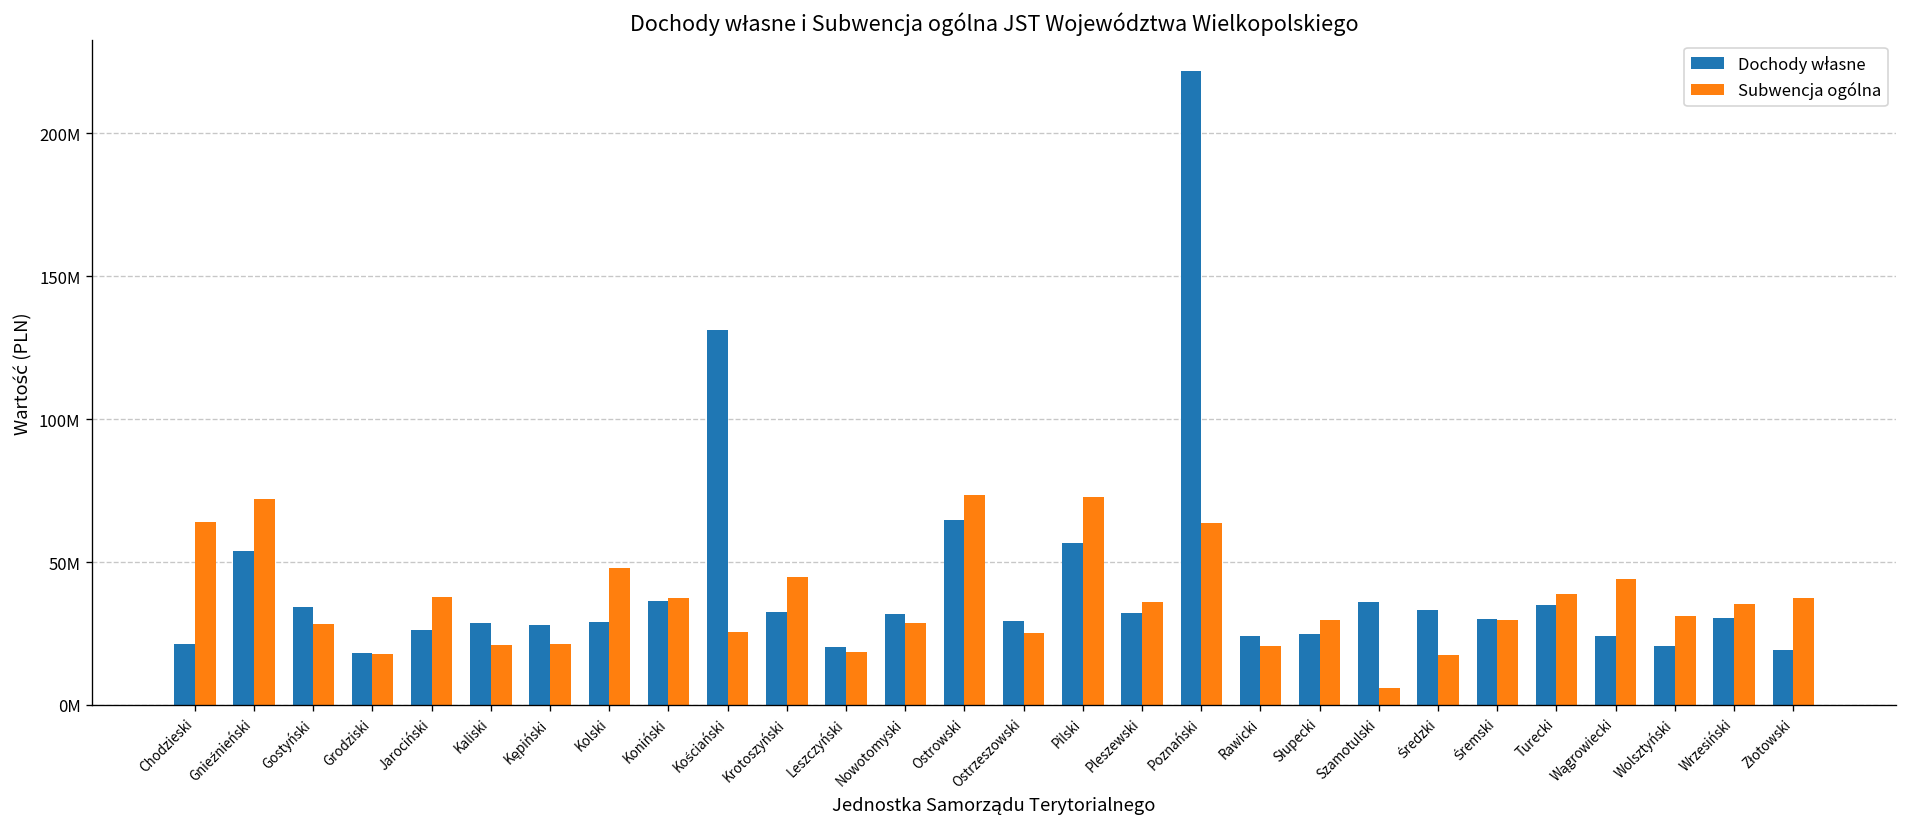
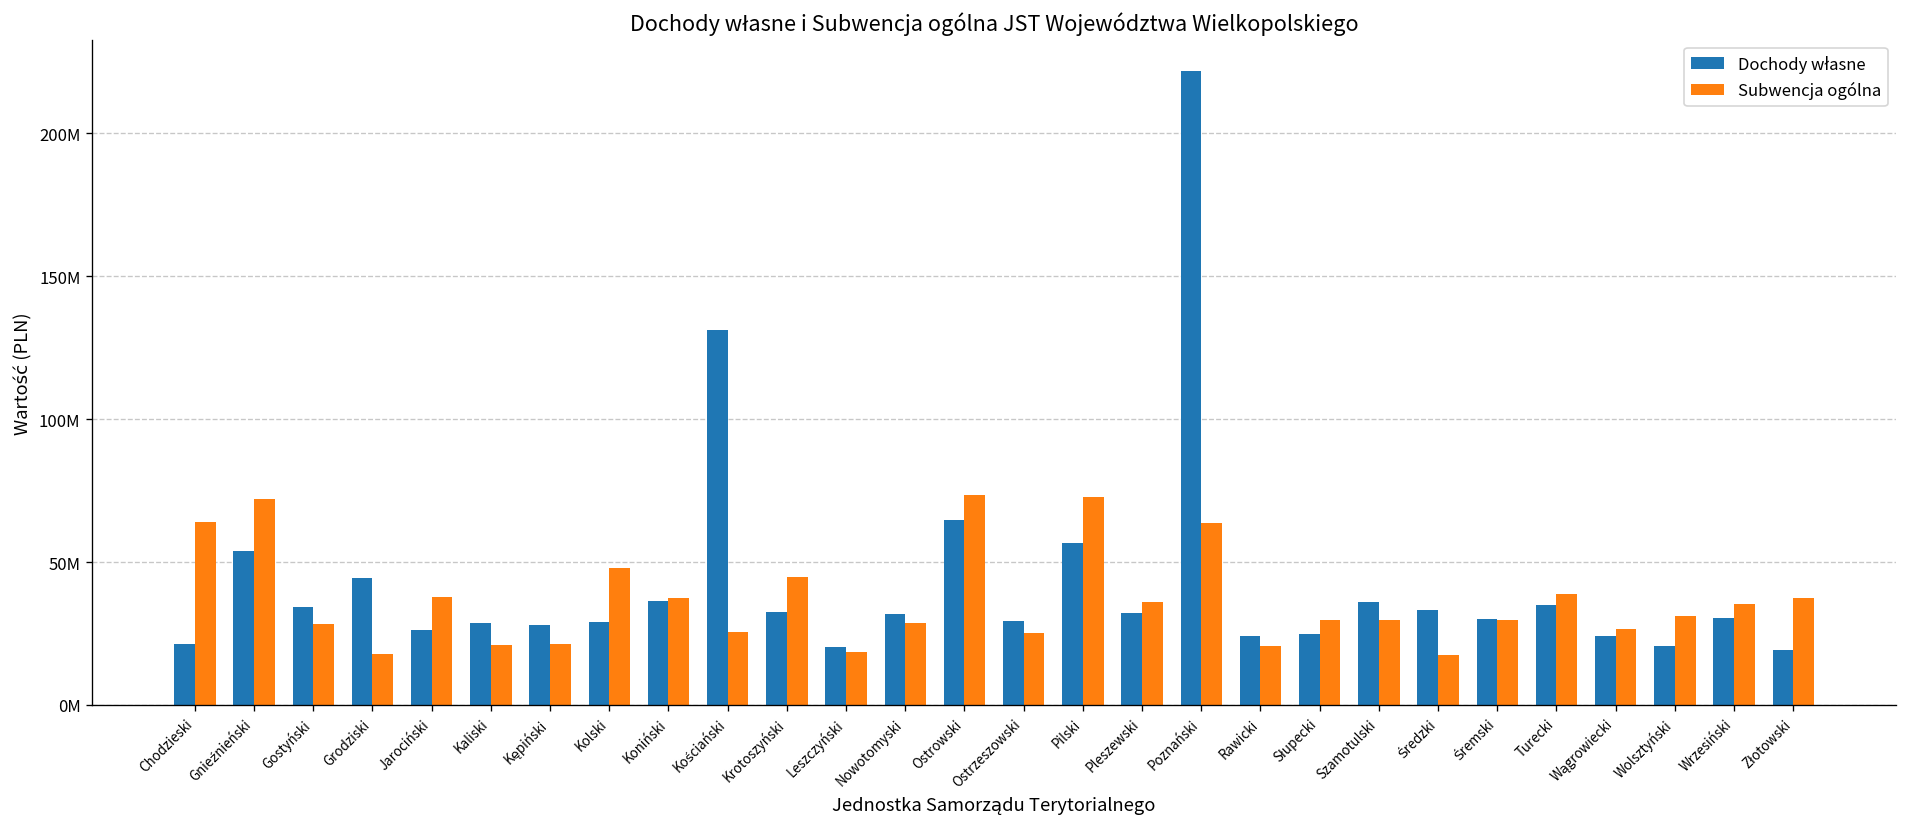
  {
    "Dochody własne": {
      "Chodzieski": 21000000,
      "Gnieźnieński": 54000000,
      "Gostyński": 34000000,
-     "Grodziski": 18000000,
+     "Grodziski": 44000000,
      "Jarociński": 26000000,
      "Kaliski": 29000000,
      "Kępiński": 28000000,
      "Kolski": 29000000,
      "Koniński": 36000000,
      "Kościański": 131000000,
      "Krotoszyński": 33000000,
      "Leszczyński": 20000000,
      "Nowotomyski": 32000000,
      "Ostrowski": 65000000,
      "Ostrzeszowski": 30000000,
      "Pilski": 57000000,
      "Pleszewski": 32000000,
      "Poznański": 222000000,
      "Rawicki": 24000000,
      "Słupecki": 25000000,
      "Szamotulski": 36000000,
      "Średzki": 33000000,
      "Śremski": 30000000,
      "Turecki": 35000000,
      "Wągrowiecki": 24000000,
      "Wolsztyński": 21000000,
      "Wrzesiński": 31000000,
      "Złotowski": 19000000
    },
    "Subwencja ogólna": {
      "Chodzieski": 64000000,
      "Gnieźnieński": 72000000,
      "Gostyński": 28000000,
      "Grodziski": 18000000,
      "Jarociński": 38000000,
      "Kaliski": 21000000,
      "Kępiński": 21000000,
      "Kolski": 48000000,
      "Koniński": 38000000,
      "Kościański": 26000000,
      "Krotoszyński": 45000000,
      "Leszczyński": 18000000,
      "Nowotomyski": 29000000,
      "Ostrowski": 73000000,
      "Ostrzeszowski": 25000000,
      "Pilski": 73000000,
      "Pleszewski": 36000000,
      "Poznański": 64000000,
      "Rawicki": 21000000,
      "Słupecki": 30000000,
-     "Szamotulski": 6000000,
+     "Szamotulski": 30000000,
      "Średzki": 17000000,
      "Śremski": 30000000,
      "Turecki": 39000000,
-     "Wągrowiecki": 44000000,
+     "Wągrowiecki": 27000000,
      "Wolsztyński": 31000000,
      "Wrzesiński": 35000000,
      "Złotowski": 37000000
    }
  }
